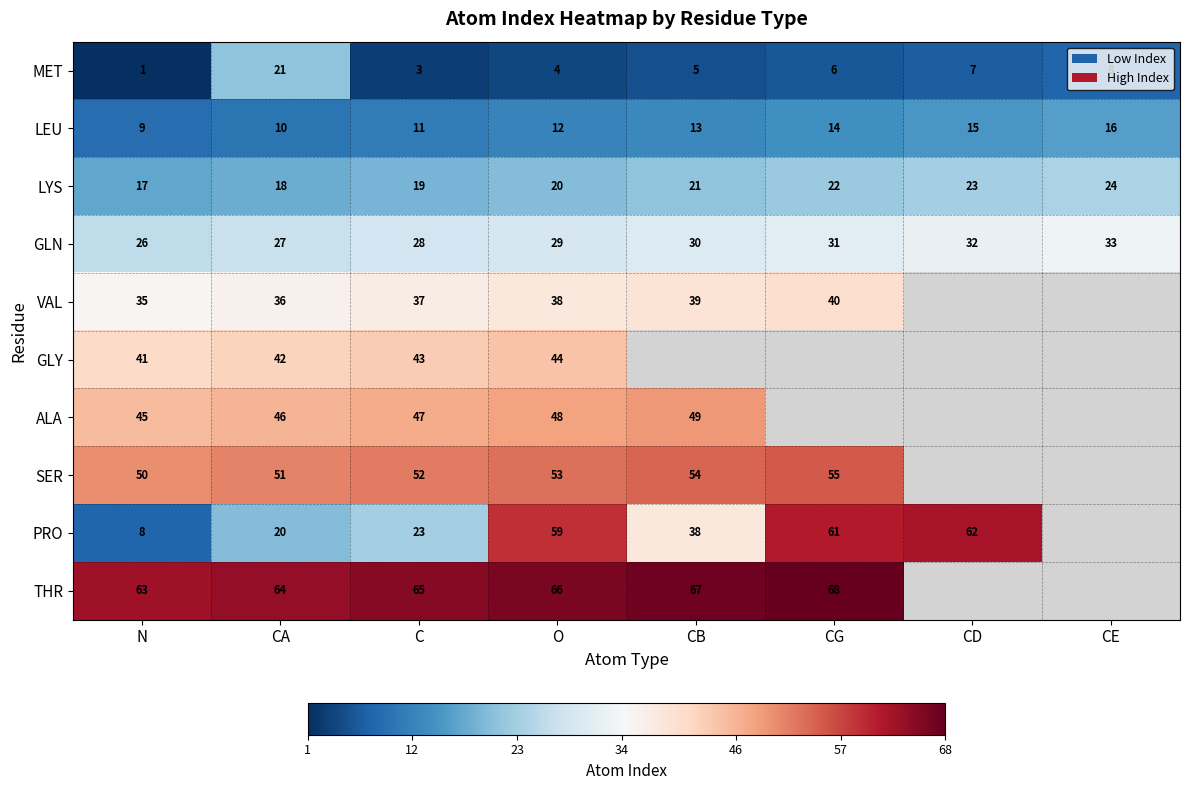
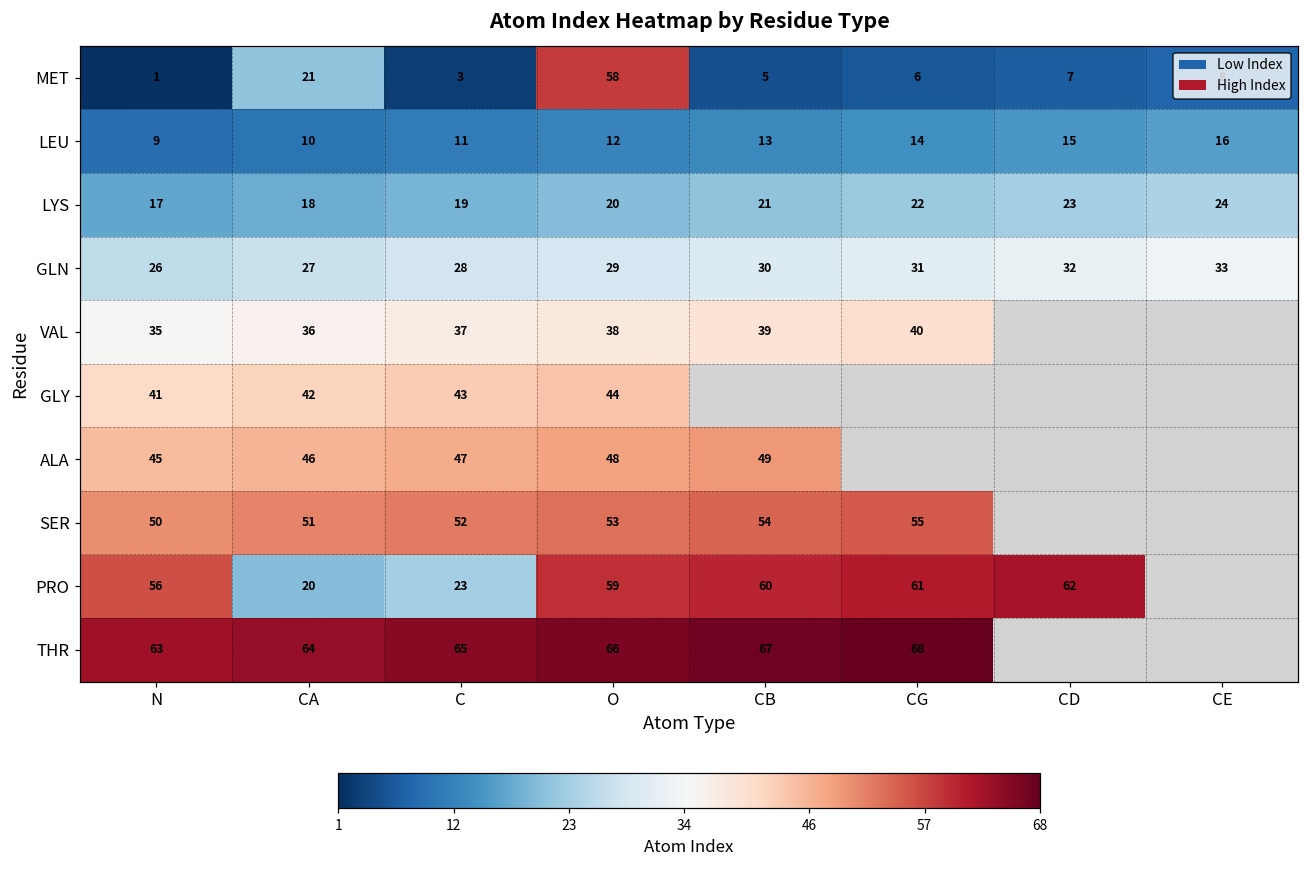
  {
    "MET": {
      "N": 1,
      "CA": 21,
      "C": 3,
-     "O": 4,
+     "O": 58,
      "CB": 5,
      "CG": 6,
      "CD": 7
    },
    "LEU": {
      "N": 9,
      "CA": 10,
      "C": 11,
      "O": 12,
      "CB": 13,
      "CG": 14,
      "CD": 15,
      "CE": 16
    },
    "LYS": {
      "N": 17,
      "CA": 18,
      "C": 19,
      "O": 20,
      "CB": 21,
      "CG": 22,
      "CD": 23,
      "CE": 24
    },
    "GLN": {
      "N": 26,
      "CA": 27,
      "C": 28,
      "O": 29,
      "CB": 30,
      "CG": 31,
      "CD": 32,
      "CE": 33
    },
    "VAL": {
      "N": 35,
      "CA": 36,
      "C": 37,
      "O": 38,
      "CB": 39,
      "CG": 40
    },
    "GLY": {
      "N": 41,
      "CA": 42,
      "C": 43,
      "O": 44
    },
    "ALA": {
      "N": 45,
      "CA": 46,
      "C": 47,
      "O": 48,
      "CB": 49
    },
    "SER": {
      "N": 50,
      "CA": 51,
      "C": 52,
      "O": 53,
      "CB": 54,
      "CG": 55
    },
    "PRO": {
-     "N": 8,
+     "N": 56,
      "CA": 20,
      "C": 23,
      "O": 59,
-     "CB": 38,
+     "CB": 60,
      "CG": 61,
      "CD": 62
    },
    "THR": {
      "N": 63,
      "CA": 64,
      "C": 65,
      "O": 66,
      "CB": 67,
      "CG": 68
    }
  }
